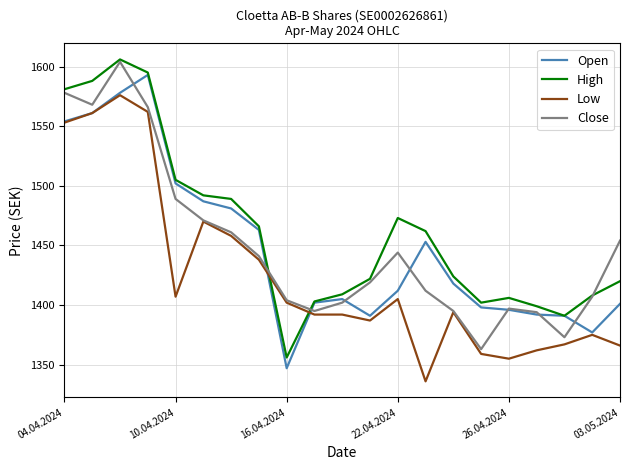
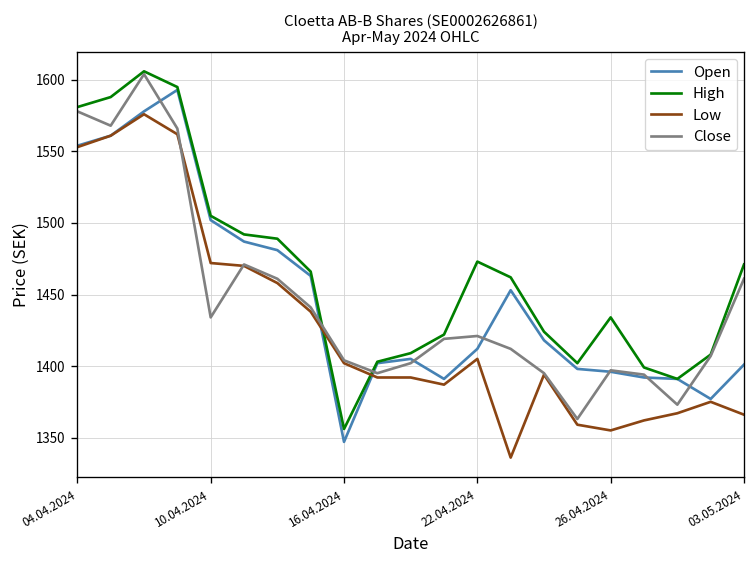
  {
    "Open": {
      "10.04.2024": 1502,
      "16.04.2024": 1347,
      "22.04.2024": 1412,
      "03.05.2024": 1401
    },
    "High": {
      "04.04.2024": 1581,
      "10.04.2024": 1505,
      "16.04.2024": 1356,
      "22.04.2024": 1473,
-     "26.04.2024": 1406,
-     "03.05.2024": 1420
+     "26.04.2024": 1434,
+     "03.05.2024": 1471
    },
    "Low": {
-     "10.04.2024": 1407,
+     "10.04.2024": 1472,
      "22.04.2024": 1405,
      "26.04.2024": 1355,
      "03.05.2024": 1366
    },
    "Close": {
      "04.04.2024": 1578,
-     "10.04.2024": 1489,
-     "22.04.2024": 1444,
-     "03.05.2024": 1454
+     "10.04.2024": 1434,
+     "22.04.2024": 1421,
+     "03.05.2024": 1461
    }
  }
